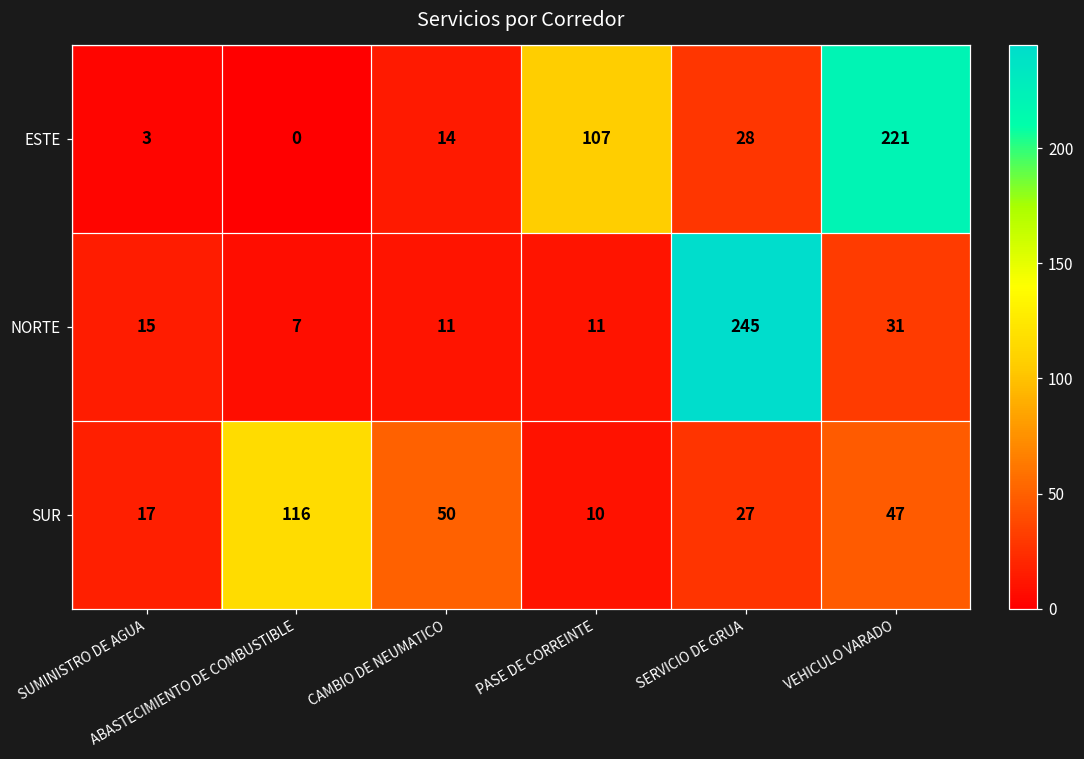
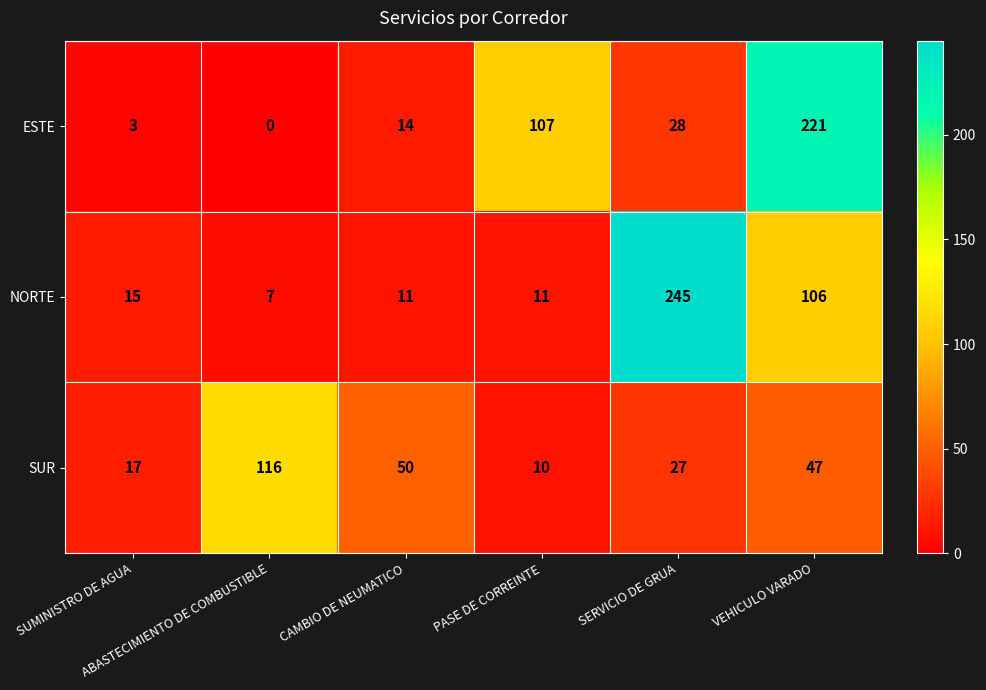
  {
    "ESTE": {
      "SUMINISTRO DE AGUA": 3,
      "ABASTECIMIENTO DE COMBUSTIBLE": 0,
      "CAMBIO DE NEUMATICO": 14,
      "PASE DE CORREINTE": 107,
      "SERVICIO DE GRUA": 28,
      "VEHICULO VARADO": 221
    },
    "NORTE": {
      "SUMINISTRO DE AGUA": 15,
      "ABASTECIMIENTO DE COMBUSTIBLE": 7,
      "CAMBIO DE NEUMATICO": 11,
      "PASE DE CORREINTE": 11,
      "SERVICIO DE GRUA": 245,
-     "VEHICULO VARADO": 31
+     "VEHICULO VARADO": 106
    },
    "SUR": {
      "SUMINISTRO DE AGUA": 17,
      "ABASTECIMIENTO DE COMBUSTIBLE": 116,
      "CAMBIO DE NEUMATICO": 50,
      "PASE DE CORREINTE": 10,
      "SERVICIO DE GRUA": 27,
      "VEHICULO VARADO": 47
    }
  }
